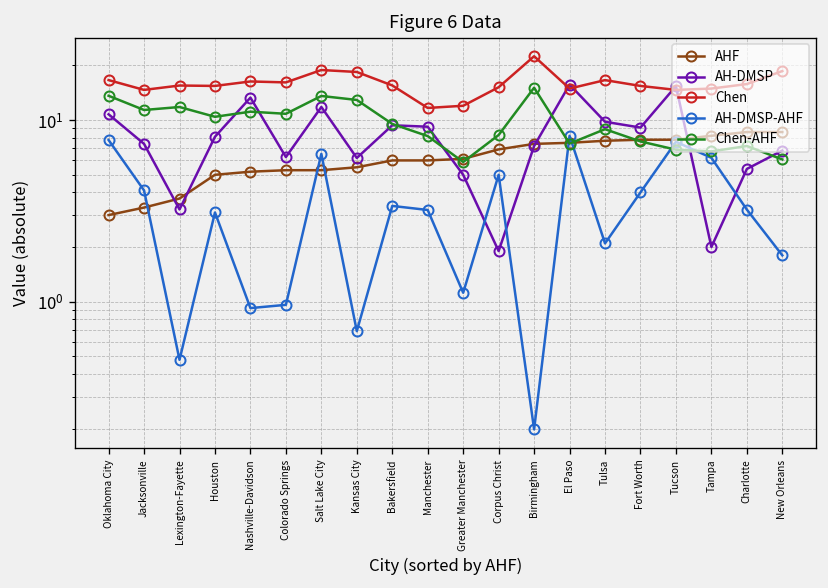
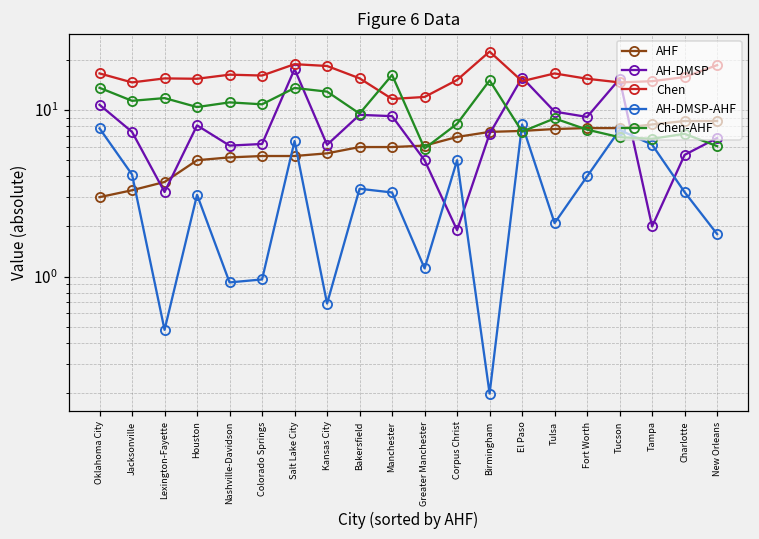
  {
    "AHF": {
      "Oklahoma City": 3.0,
      "Jacksonville": 3.3,
      "Lexington-Fayette": 3.7,
      "Houston": 5.0,
      "Nashville-Davidson": 5.2,
      "Colorado Springs": 5.3,
      "Salt Lake City": 5.3,
      "Kansas City": 5.5,
      "Bakersfield": 6.0,
      "Manchester": 6.0,
      "Greater Manchester": 6.1,
      "Corpus Christ": 7,
      "Tulsa": 8
    },
    "AH-DMSP": {
      "Oklahoma City": 11,
      "Jacksonville": 7,
      "Lexington-Fayette": 3.2,
      "Houston": 8,
-     "Nashville-Davidson": 13,
+     "Nashville-Davidson": 6.1,
      "Colorado Springs": 6.3,
-     "Salt Lake City": 12,
+     "Salt Lake City": 18,
      "Kansas City": 6.2,
      "Manchester": 9,
      "Greater Manchester": 5.0,
      "Corpus Christ": 1.9,
      "El Paso": 16,
      "Tulsa": 10,
      "Fort Worth": 9,
      "Tampa": 2.0,
      "Charlotte": 5.4,
      "New Orleans": 7
    },
    "Chen": {
      "Oklahoma City": 17,
      "Jacksonville": 15,
      "Lexington-Fayette": 16,
      "Houston": 15,
      "Nashville-Davidson": 16,
      "Colorado Springs": 16,
      "Salt Lake City": 19,
      "Kansas City": 18,
      "Bakersfield": 16,
      "Manchester": 12,
      "Greater Manchester": 12,
      "Corpus Christ": 15,
      "Birmingham": 22,
      "El Paso": 15,
      "Tulsa": 17,
      "Fort Worth": 15
    },
    "AH-DMSP-AHF": {
      "Oklahoma City": 8,
      "Jacksonville": 4.1,
      "Lexington-Fayette": 0.48,
      "Houston": 3.1,
      "Nashville-Davidson": 0.9,
      "Colorado Springs": 1.0,
      "Salt Lake City": 6.5,
      "Kansas City": 0.7,
      "Bakersfield": 3.4,
      "Manchester": 3.2,
      "Greater Manchester": 1.1,
      "Corpus Christ": 5.0,
      "Birmingham": 0.2,
      "El Paso": 8,
      "Tulsa": 2.1,
      "Fort Worth": 4.0,
      "Tampa": 6.2,
      "Charlotte": 3.2,
      "New Orleans": 1.8
    },
    "Chen-AHF": {
      "Oklahoma City": 14,
      "Jacksonville": 11,
      "Lexington-Fayette": 12,
      "Houston": 10,
      "Nashville-Davidson": 11,
      "Colorado Springs": 11,
      "Salt Lake City": 14,
      "Kansas City": 13,
-     "Manchester": 8,
+     "Manchester": 16,
      "Greater Manchester": 6,
      "Corpus Christ": 8,
      "Birmingham": 15,
      "Tulsa": 9,
      "Tucson": 7,
      "Tampa": 7,
      "Charlotte": 7,
      "New Orleans": 6
    }
  }
